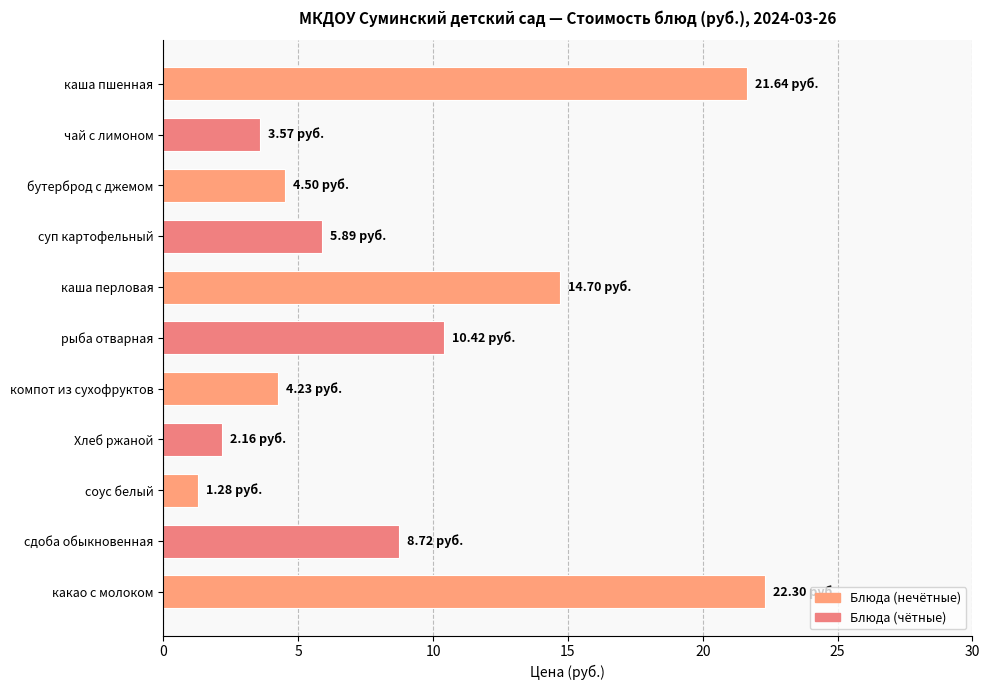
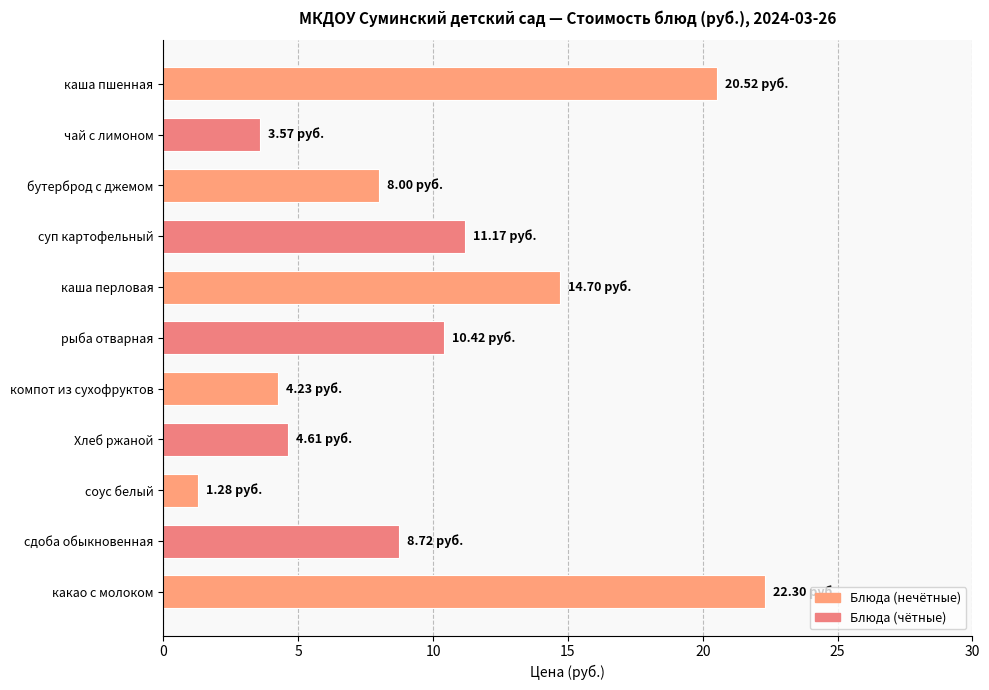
  {
-   "каша пшенная": 21.64,
+   "каша пшенная": 20.52,
    "чай с лимоном": 3.57,
-   "бутерброд с джемом": 4.50,
-   "суп картофельный": 5.89,
+   "бутерброд с джемом": 8.00,
+   "суп картофельный": 11.17,
    "каша перловая": 14.70,
    "рыба отварная": 10.42,
    "компот из сухофруктов": 4.23,
-   "Хлеб ржаной": 2.16,
+   "Хлеб ржаной": 4.61,
    "соус белый": 1.28,
    "сдоба обыкновенная": 8.72
  }
